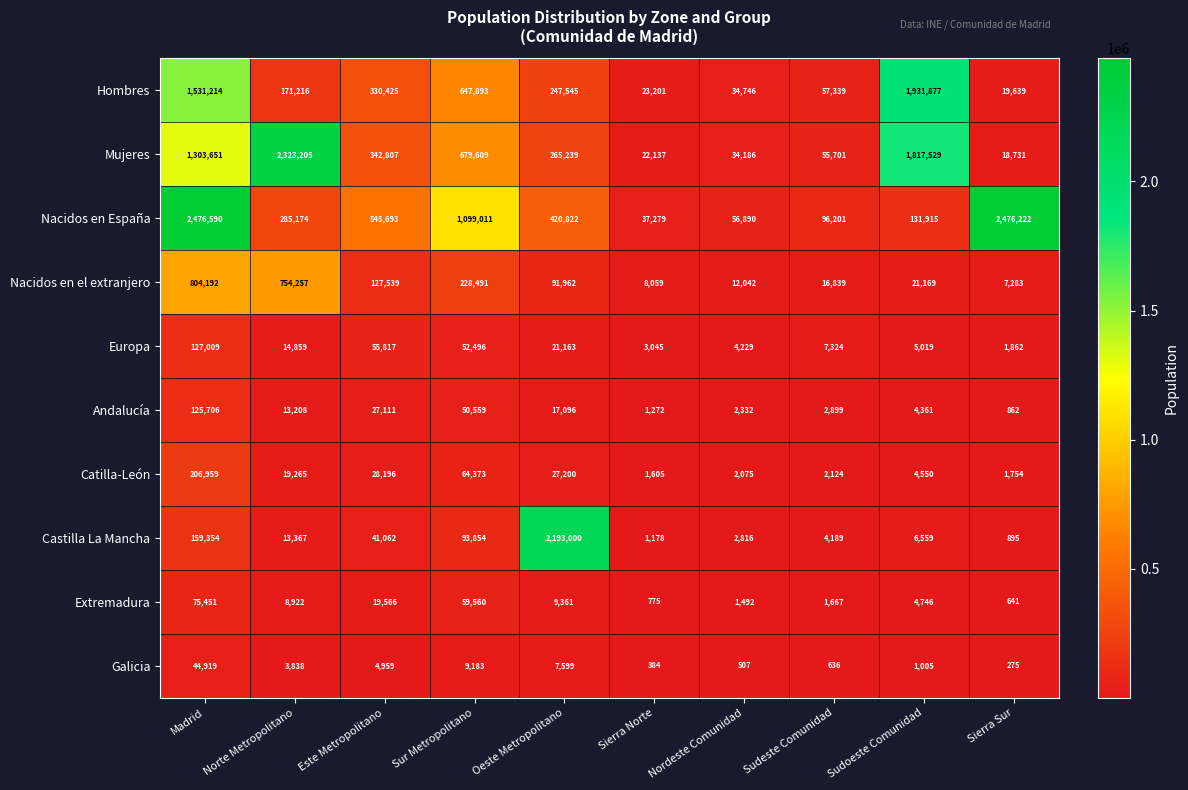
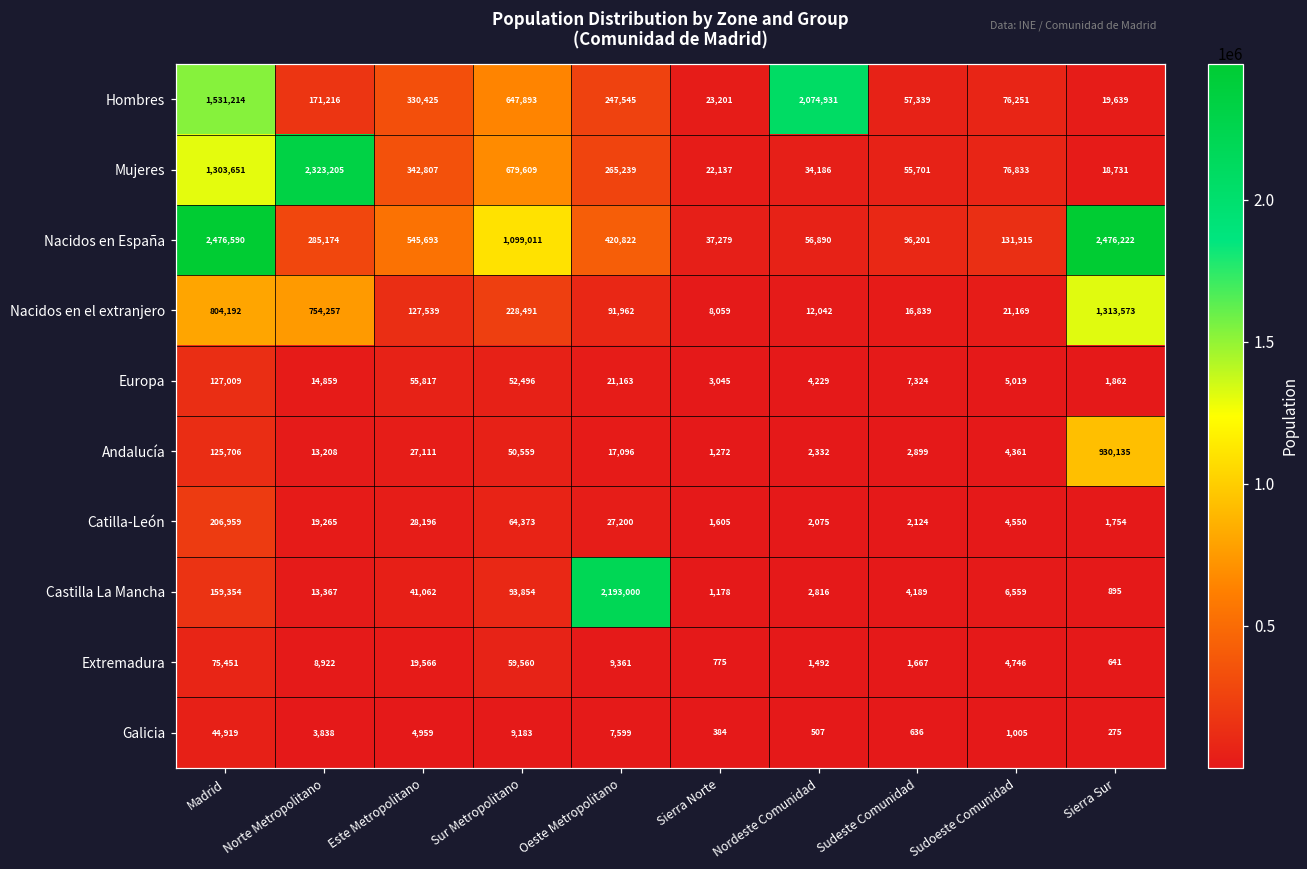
  {
    "Hombres": {
      "Madrid": "1,531,214",
      "Norte Metropolitano": "171,216",
      "Este Metropolitano": "330,425",
      "Sur Metropolitano": "647,893",
      "Oeste Metropolitano": "247,545",
      "Sierra Norte": "23,201",
-     "Nordeste Comunidad": "34,746",
+     "Nordeste Comunidad": "2,074,931",
      "Sudeste Comunidad": "57,339",
-     "Sudoeste Comunidad": "1,931,877",
+     "Sudoeste Comunidad": "76,251",
      "Sierra Sur": "19,639"
    },
    "Mujeres": {
      "Madrid": "1,303,651",
      "Norte Metropolitano": "2,323,205",
      "Este Metropolitano": "342,807",
      "Sur Metropolitano": "679,609",
      "Oeste Metropolitano": "265,239",
      "Sierra Norte": "22,137",
      "Nordeste Comunidad": "34,186",
      "Sudeste Comunidad": "55,701",
-     "Sudoeste Comunidad": "1,817,529",
+     "Sudoeste Comunidad": "76,833",
      "Sierra Sur": "18,731"
    },
    "Nacidos en España": {
      "Madrid": "2,476,590",
      "Norte Metropolitano": "285,174",
      "Este Metropolitano": "545,693",
      "Sur Metropolitano": "1,099,011",
      "Oeste Metropolitano": "420,822",
      "Sierra Norte": "37,279",
      "Nordeste Comunidad": "56,890",
      "Sudeste Comunidad": "96,201",
      "Sudoeste Comunidad": "131,915",
      "Sierra Sur": "2,476,222"
    },
    "Nacidos en el extranjero": {
      "Madrid": "804,192",
      "Norte Metropolitano": "754,257",
      "Este Metropolitano": "127,539",
      "Sur Metropolitano": "228,491",
      "Oeste Metropolitano": "91,962",
      "Sierra Norte": "8,059",
      "Nordeste Comunidad": "12,042",
      "Sudeste Comunidad": "16,839",
      "Sudoeste Comunidad": "21,169",
-     "Sierra Sur": "7,283"
+     "Sierra Sur": "1,313,573"
    },
    "Europa": {
      "Madrid": "127,009",
      "Norte Metropolitano": "14,859",
      "Este Metropolitano": "55,817",
      "Sur Metropolitano": "52,496",
      "Oeste Metropolitano": "21,163",
      "Sierra Norte": "3,045",
      "Nordeste Comunidad": "4,229",
      "Sudeste Comunidad": "7,324",
      "Sudoeste Comunidad": "5,019",
      "Sierra Sur": "1,862"
    },
    "Andalucía": {
      "Madrid": "125,706",
      "Norte Metropolitano": "13,208",
      "Este Metropolitano": "27,111",
      "Sur Metropolitano": "50,559",
      "Oeste Metropolitano": "17,096",
      "Sierra Norte": "1,272",
      "Nordeste Comunidad": "2,332",
      "Sudeste Comunidad": "2,899",
      "Sudoeste Comunidad": "4,361",
-     "Sierra Sur": "862"
+     "Sierra Sur": "930,135"
    },
    "Catilla-León": {
      "Madrid": "206,959",
      "Norte Metropolitano": "19,265",
      "Este Metropolitano": "28,196",
      "Sur Metropolitano": "64,373",
      "Oeste Metropolitano": "27,200",
      "Sierra Norte": "1,605",
      "Nordeste Comunidad": "2,075",
      "Sudeste Comunidad": "2,124",
      "Sudoeste Comunidad": "4,550",
      "Sierra Sur": "1,754"
    },
    "Castilla La Mancha": {
      "Madrid": "159,354",
      "Norte Metropolitano": "13,367",
      "Este Metropolitano": "41,062",
      "Sur Metropolitano": "93,854",
      "Oeste Metropolitano": "2,193,000",
      "Sierra Norte": "1,178",
      "Nordeste Comunidad": "2,816",
      "Sudeste Comunidad": "4,189",
      "Sudoeste Comunidad": "6,559",
      "Sierra Sur": "895"
    },
    "Extremadura": {
      "Madrid": "75,451",
      "Norte Metropolitano": "8,922",
      "Este Metropolitano": "19,566",
      "Sur Metropolitano": "59,560",
      "Oeste Metropolitano": "9,361",
      "Sierra Norte": "775",
      "Nordeste Comunidad": "1,492",
      "Sudeste Comunidad": "1,667",
      "Sudoeste Comunidad": "4,746",
      "Sierra Sur": "641"
    },
    "Galicia": {
      "Madrid": "44,919",
      "Norte Metropolitano": "3,838",
      "Este Metropolitano": "4,959",
      "Sur Metropolitano": "9,183",
      "Oeste Metropolitano": "7,599",
      "Sierra Norte": "384",
      "Nordeste Comunidad": "507",
      "Sudeste Comunidad": "636",
      "Sudoeste Comunidad": "1,005",
      "Sierra Sur": "275"
    }
  }
